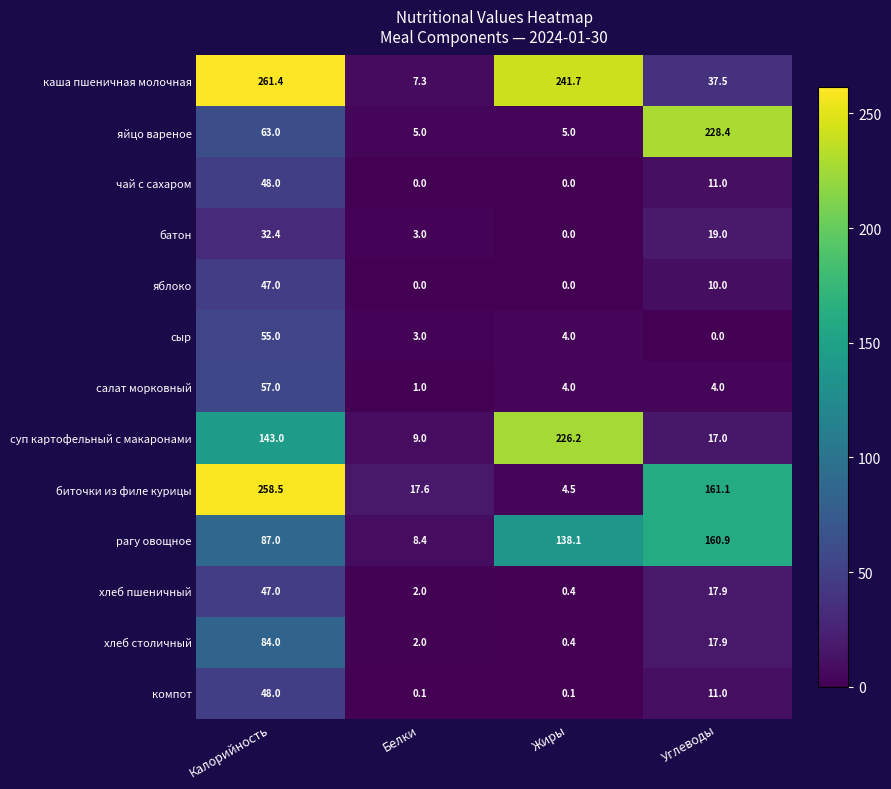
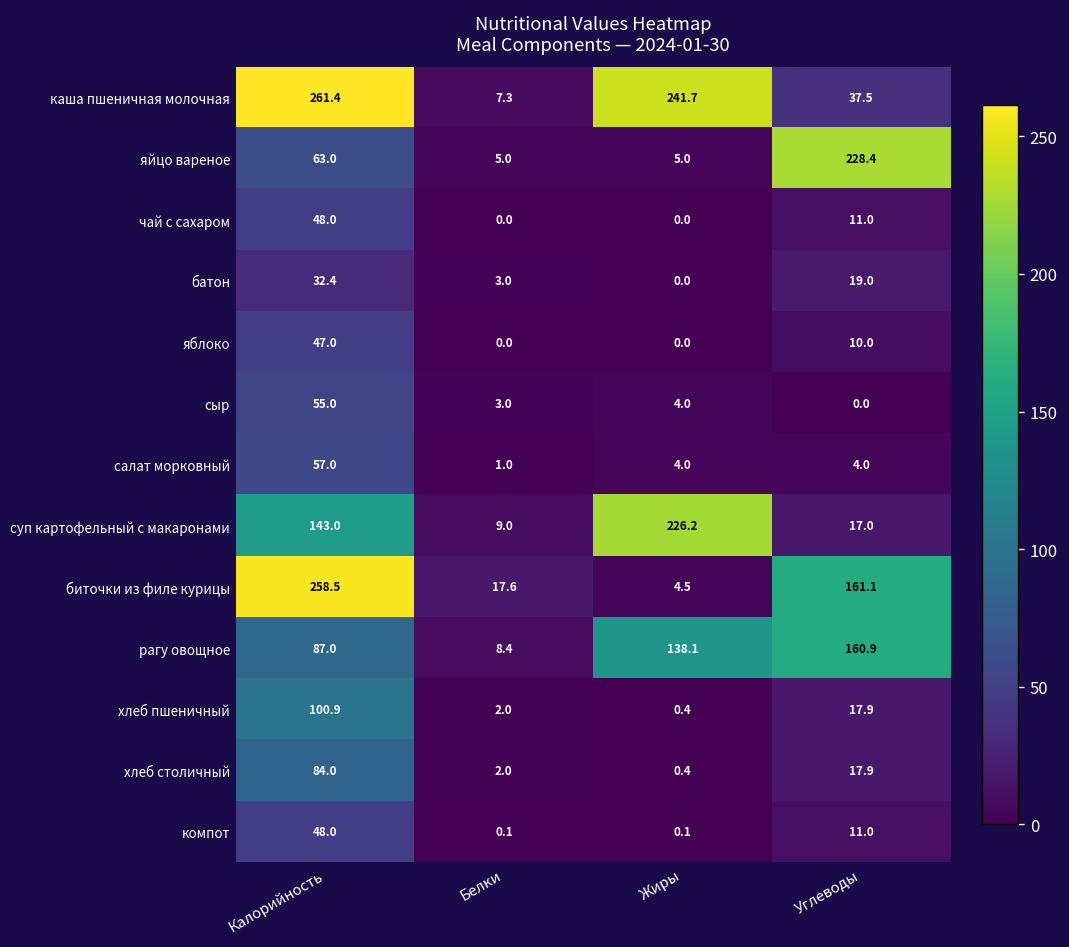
  {
    "каша пшеничная молочная": {
      "Калорийность": 261.4,
      "Белки": 7.3,
      "Жиры": 241.7,
      "Углеводы": 37.5
    },
    "яйцо вареное": {
      "Калорийность": 63.0,
      "Белки": 5.0,
      "Жиры": 5.0,
      "Углеводы": 228.4
    },
    "чай с сахаром": {
      "Калорийность": 48.0,
      "Белки": 0.0,
      "Жиры": 0.0,
      "Углеводы": 11.0
    },
    "батон": {
      "Калорийность": 32.4,
      "Белки": 3.0,
      "Жиры": 0.0,
      "Углеводы": 19.0
    },
    "яблоко": {
      "Калорийность": 47.0,
      "Белки": 0.0,
      "Жиры": 0.0,
      "Углеводы": 10.0
    },
    "сыр": {
      "Калорийность": 55.0,
      "Белки": 3.0,
      "Жиры": 4.0,
      "Углеводы": 0.0
    },
    "салат морковный": {
      "Калорийность": 57.0,
      "Белки": 1.0,
      "Жиры": 4.0,
      "Углеводы": 4.0
    },
    "суп картофельный с макаронами": {
      "Калорийность": 143.0,
      "Белки": 9.0,
      "Жиры": 226.2,
      "Углеводы": 17.0
    },
    "биточки из филе курицы": {
      "Калорийность": 258.5,
      "Белки": 17.6,
      "Жиры": 4.5,
      "Углеводы": 161.1
    },
    "рагу овощное": {
      "Калорийность": 87.0,
      "Белки": 8.4,
      "Жиры": 138.1,
      "Углеводы": 160.9
    },
    "хлеб пшеничный": {
-     "Калорийность": 47.0,
+     "Калорийность": 100.9,
      "Белки": 2.0,
      "Жиры": 0.4,
      "Углеводы": 17.9
    },
    "хлеб столичный": {
      "Калорийность": 84.0,
      "Белки": 2.0,
      "Жиры": 0.4,
      "Углеводы": 17.9
    },
    "компот": {
      "Калорийность": 48.0,
      "Белки": 0.1,
      "Жиры": 0.1,
      "Углеводы": 11.0
    }
  }
